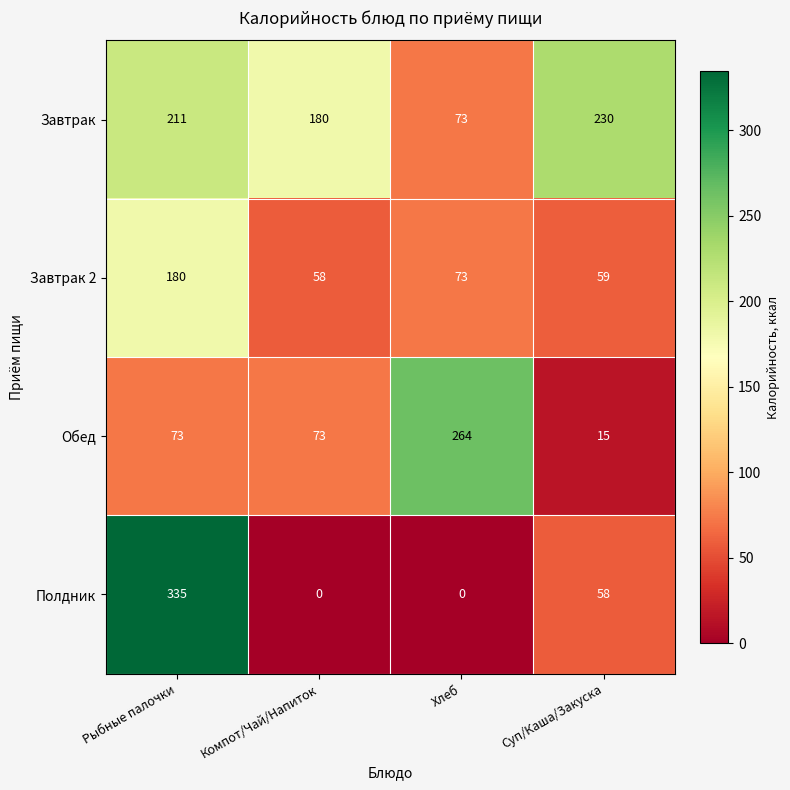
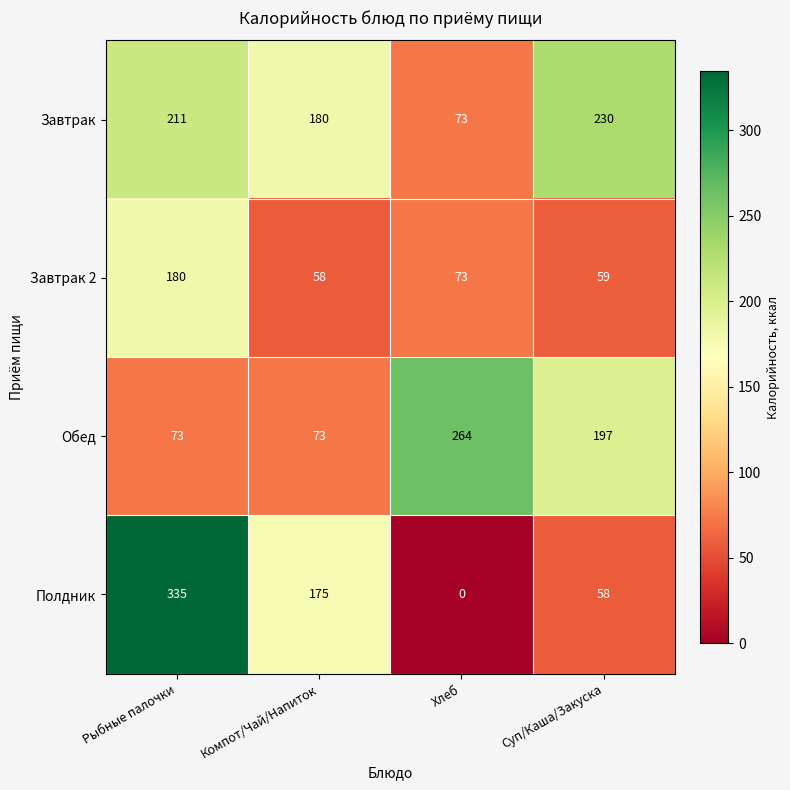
  {
    "Завтрак": {
      "Рыбные палочки": 211,
      "Компот/Чай/Напиток": 180,
      "Хлеб": 73,
      "Суп/Каша/Закуска": 230
    },
    "Завтрак 2": {
      "Рыбные палочки": 180,
      "Компот/Чай/Напиток": 58,
      "Хлеб": 73,
      "Суп/Каша/Закуска": 59
    },
    "Обед": {
      "Рыбные палочки": 73,
      "Компот/Чай/Напиток": 73,
      "Хлеб": 264,
-     "Суп/Каша/Закуска": 15
+     "Суп/Каша/Закуска": 197
    },
    "Полдник": {
      "Рыбные палочки": 335,
-     "Компот/Чай/Напиток": 0,
+     "Компот/Чай/Напиток": 175,
      "Хлеб": 0,
      "Суп/Каша/Закуска": 58
    }
  }
